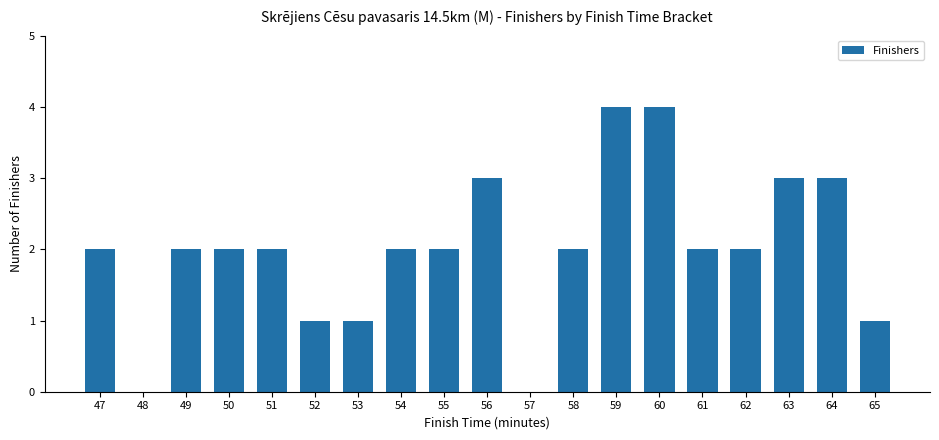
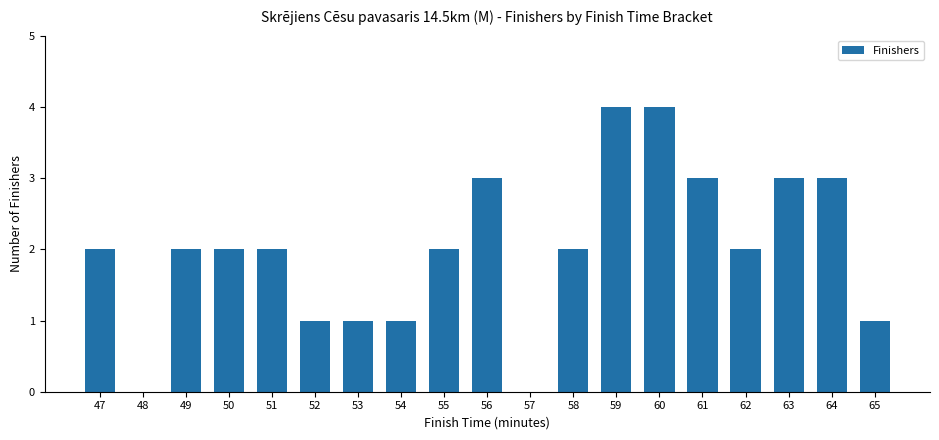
  {
    "47": 2,
    "48": 0,
    "49": 2,
    "50": 2,
    "51": 2,
    "52": 1,
    "53": 1,
-   "54": 2,
+   "54": 1,
    "55": 2,
    "56": 3,
    "57": 0,
    "58": 2,
    "59": 4,
    "60": 4,
-   "61": 2,
+   "61": 3,
    "62": 2,
    "63": 3,
    "64": 3,
    "65": 1
  }
